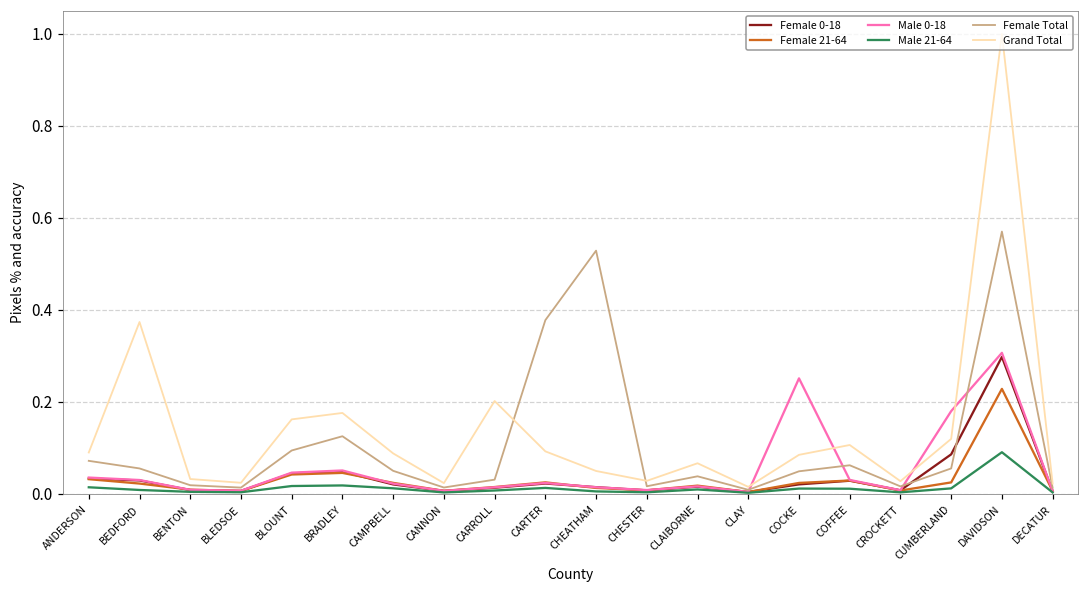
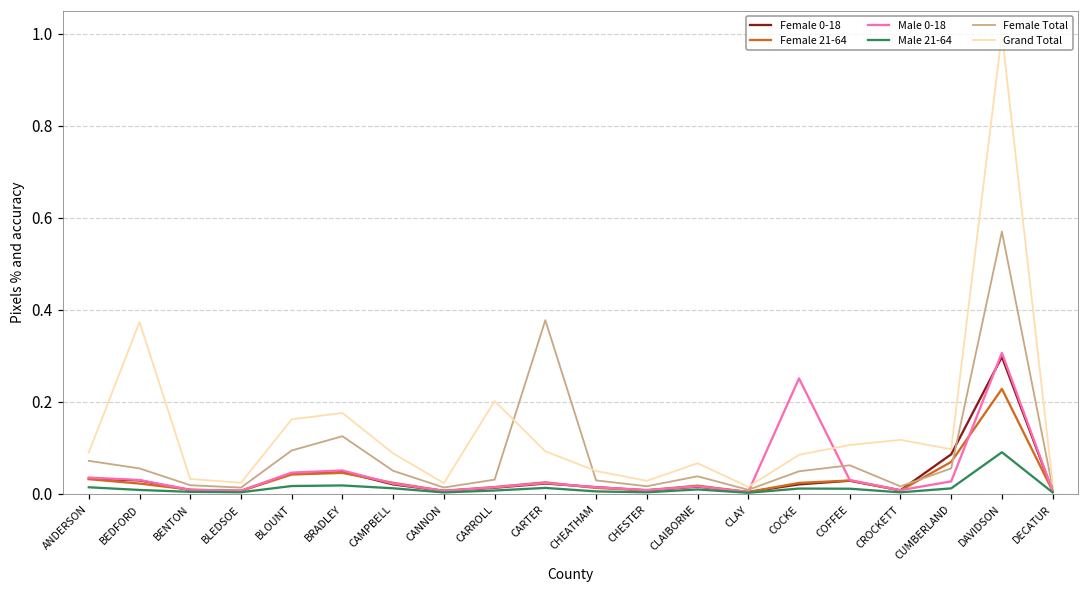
  {
    "Female 0-18": {
      "CUMBERLAND": 0.09,
      "DAVIDSON": 0.30
    },
    "Female 21-64": {
      "BEDFORD": 0.02,
-     "CUMBERLAND": 0.02,
+     "CUMBERLAND": 0.07,
      "DAVIDSON": 0.23
    },
    "Male 0-18": {
      "COCKE": 0.25,
-     "CUMBERLAND": 0.18,
+     "CUMBERLAND": 0.03,
      "DAVIDSON": 0.31
    },
    "Male 21-64": {
      "ANDERSON": 0.01,
      "BEDFORD": 0.01,
      "BLOUNT": 0.02,
      "BRADLEY": 0.02,
      "CAMPBELL": 0.01,
      "CARTER": 0.01,
      "CHEATHAM": 0.00,
      "CLAIBORNE": 0.01,
      "COCKE": 0.01,
      "COFFEE": 0.01,
      "CUMBERLAND": 0.01,
      "DAVIDSON": 0.09
    },
    "Female Total": {
      "ANDERSON": 0.07,
      "BEDFORD": 0.05,
      "BENTON": 0.02,
      "BLEDSOE": 0.01,
      "BLOUNT": 0.09,
      "BRADLEY": 0.12,
      "CAMPBELL": 0.05,
      "CANNON": 0.01,
      "CARROLL": 0.03,
      "CARTER": 0.38,
-     "CHEATHAM": 0.53,
+     "CHEATHAM": 0.03,
      "CHESTER": 0.02,
      "CLAIBORNE": 0.04,
      "COCKE": 0.05,
      "COFFEE": 0.06,
      "CROCKETT": 0.02,
      "CUMBERLAND": 0.05,
      "DAVIDSON": 0.57,
      "DECATUR": 0.01
    },
    "Grand Total": {
      "ANDERSON": 0.09,
      "BEDFORD": 0.37,
      "BENTON": 0.03,
      "BLEDSOE": 0.02,
      "BLOUNT": 0.16,
      "BRADLEY": 0.18,
      "CAMPBELL": 0.09,
      "CANNON": 0.02,
      "CARROLL": 0.20,
      "CARTER": 0.09,
      "CHEATHAM": 0.05,
      "CHESTER": 0.03,
      "CLAIBORNE": 0.07,
      "CLAY": 0.01,
      "COCKE": 0.08,
      "COFFEE": 0.11,
-     "CROCKETT": 0.03,
-     "CUMBERLAND": 0.12,
+     "CROCKETT": 0.12,
+     "CUMBERLAND": 0.10,
      "DECATUR": 0.02
    }
  }
